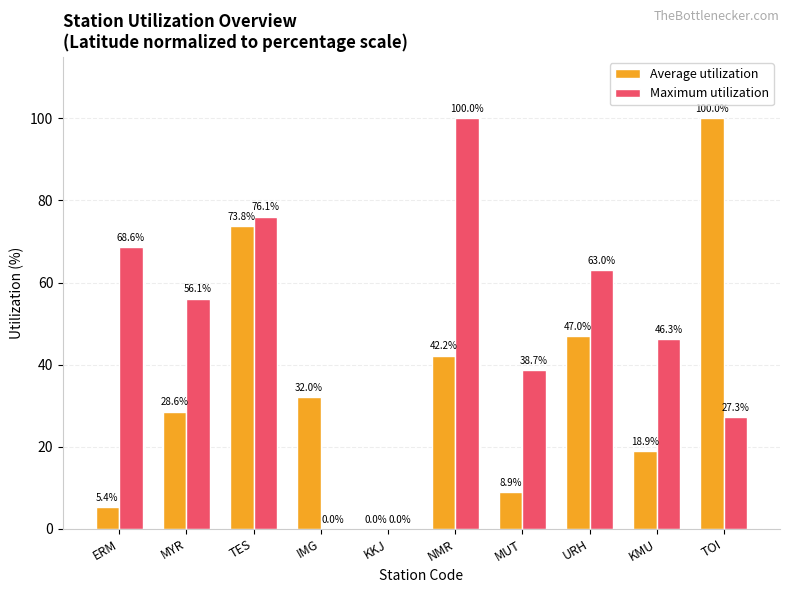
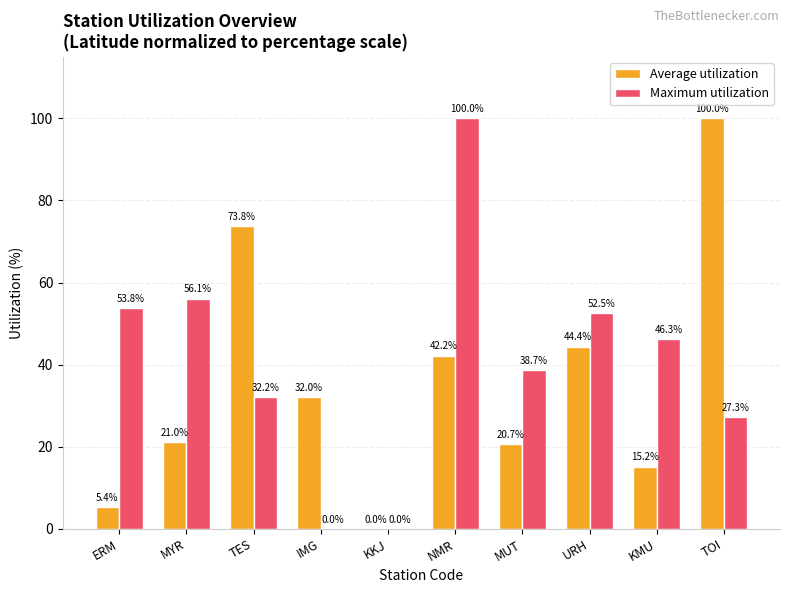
  {
    "Average utilization": {
      "ERM": "5.4%",
-     "MYR": "28.6%",
+     "MYR": "21.0%",
      "TES": "73.8%",
      "IMG": "32.0%",
      "KKJ": "0.0%",
      "NMR": "42.2%",
-     "MUT": "8.9%",
-     "URH": "47.0%",
-     "KMU": "18.9%"
+     "MUT": "20.7%",
+     "URH": "44.4%",
+     "KMU": "15.2%"
    },
    "Maximum utilization": {
-     "ERM": "68.6%",
+     "ERM": "53.8%",
      "MYR": "56.1%",
-     "TES": "76.1%",
+     "TES": "32.2%",
      "IMG": "0.0%",
      "KKJ": "0.0%",
      "NMR": "100.0%",
      "MUT": "38.7%",
-     "URH": "63.0%",
+     "URH": "52.5%",
      "KMU": "46.3%",
      "TOI": "27.3%"
    }
  }
